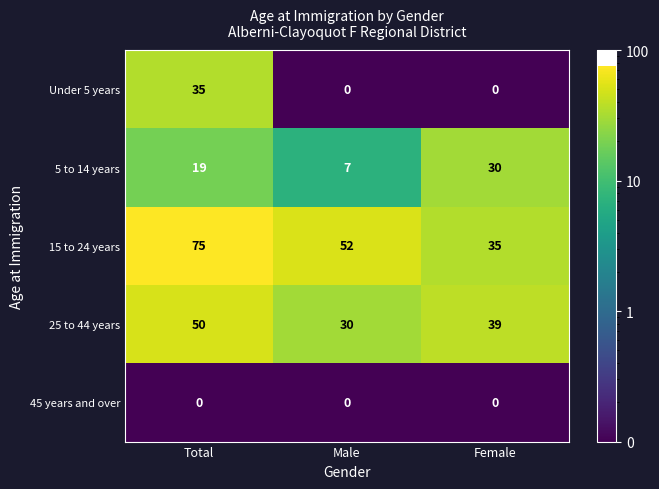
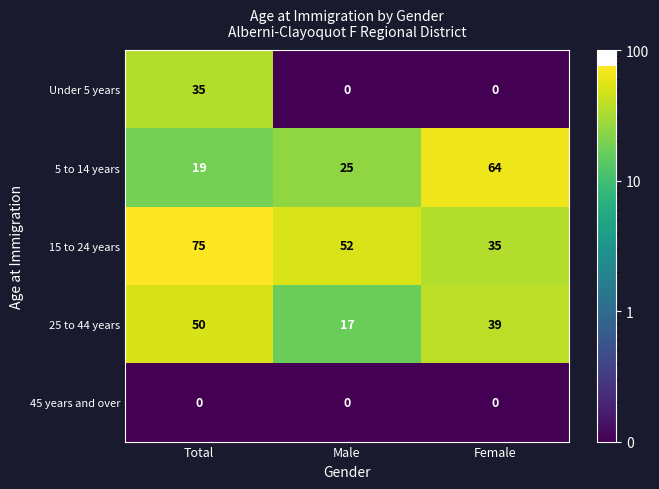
  {
    "Under 5 years": {
      "Total": 35,
      "Male": 0,
      "Female": 0
    },
    "5 to 14 years": {
      "Total": 19,
-     "Male": 7,
-     "Female": 30
+     "Male": 25,
+     "Female": 64
    },
    "15 to 24 years": {
      "Total": 75,
      "Male": 52,
      "Female": 35
    },
    "25 to 44 years": {
      "Total": 50,
-     "Male": 30,
+     "Male": 17,
      "Female": 39
    },
    "45 years and over": {
      "Total": 0,
      "Male": 0,
      "Female": 0
    }
  }
